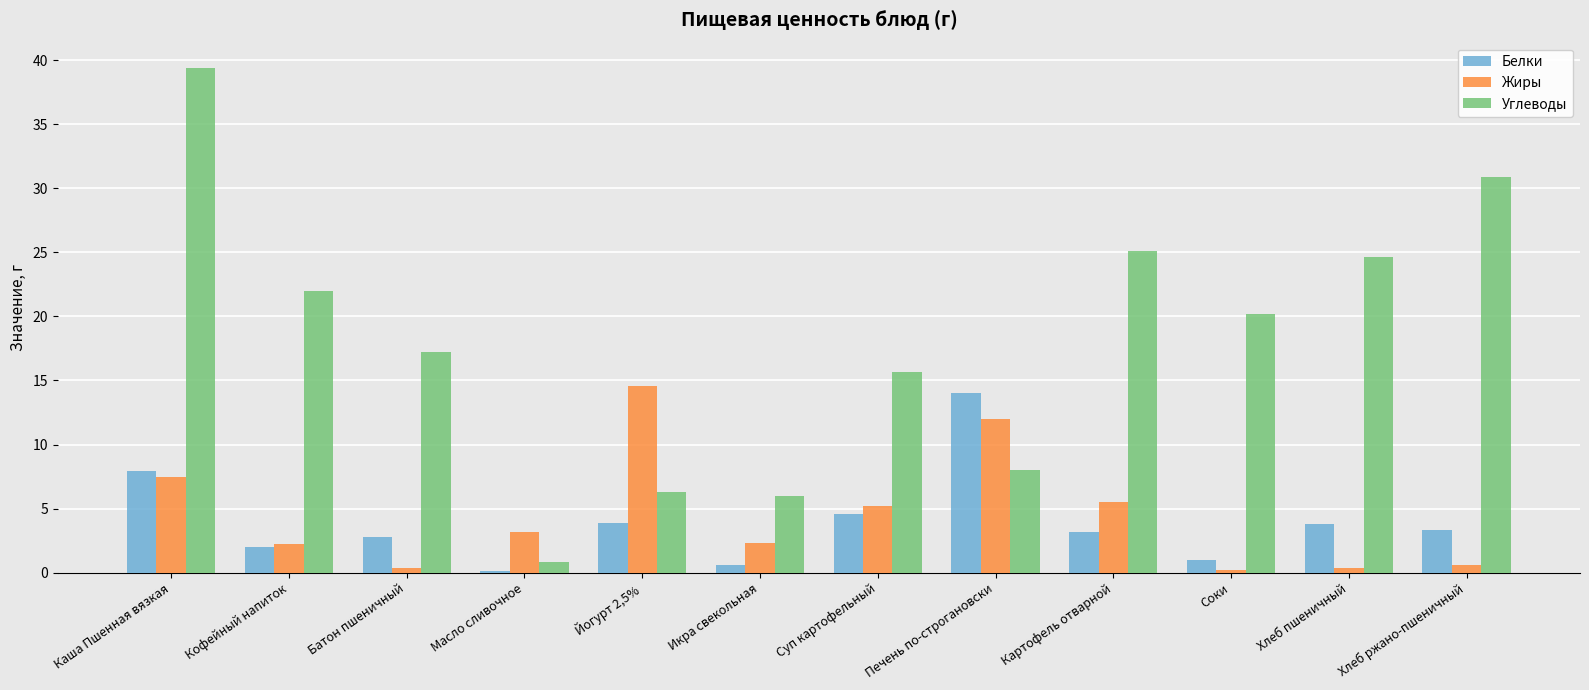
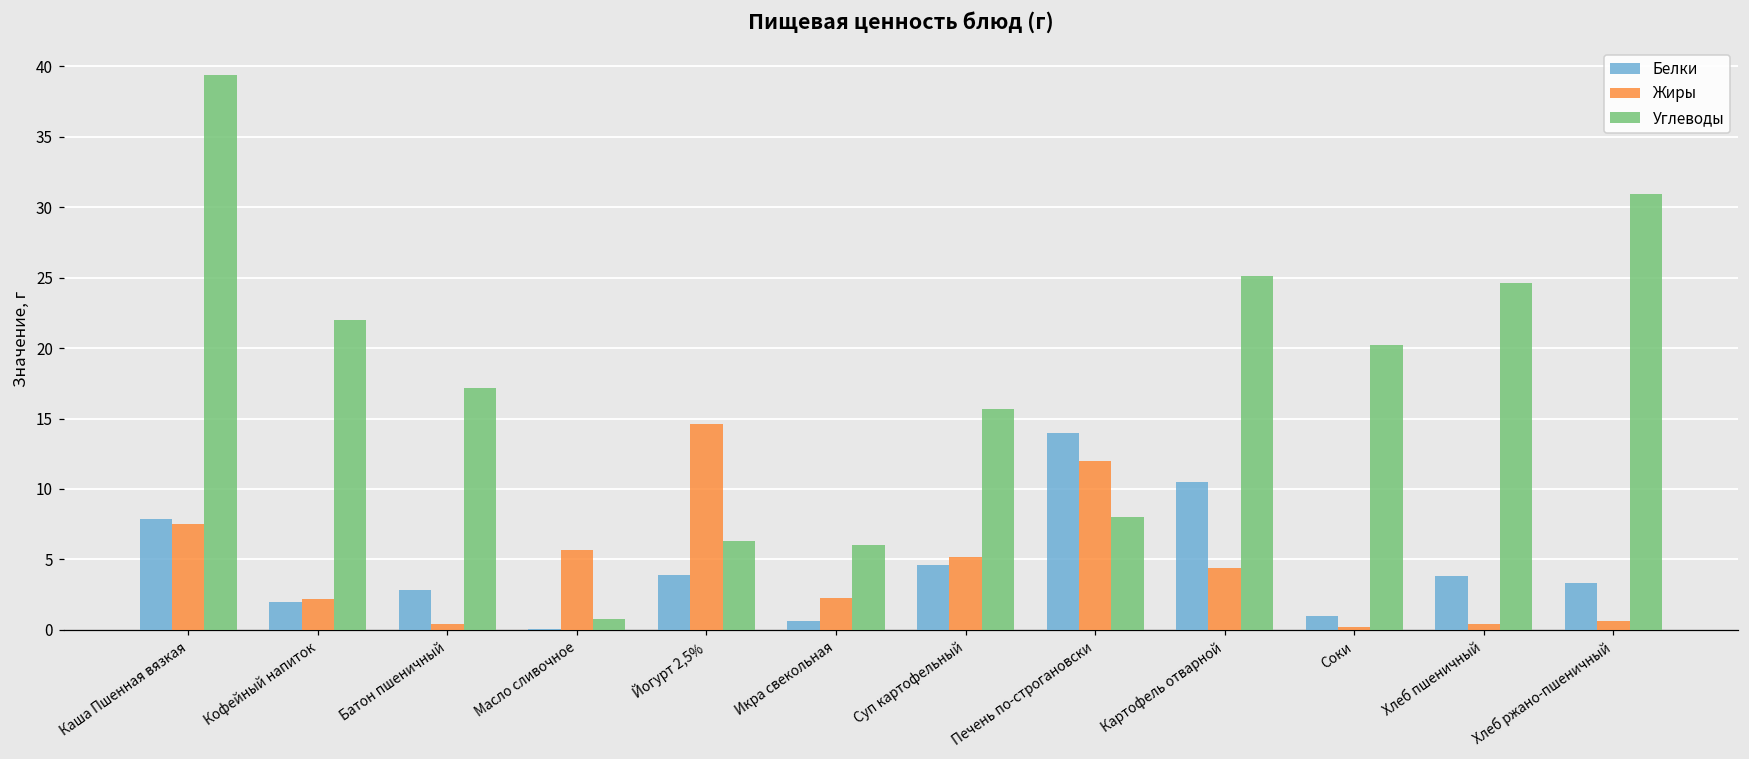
  {
    "Белки": {
      "Каша Пшенная вязкая": 7.9,
      "Кофейный напиток": 2.0,
      "Батон пшеничный": 2.8,
      "Йогурт 2,5%": 3.9,
      "Икра свекольная": 0.6,
      "Суп картофельный": 4.6,
      "Печень по-строгановски": 14.0,
-     "Картофель отварной": 3.2,
+     "Картофель отварной": 10.5,
      "Соки": 1.0,
      "Хлеб пшеничный": 3.8,
      "Хлеб ржано-пшеничный": 3.3
    },
    "Жиры": {
      "Каша Пшенная вязкая": 7.5,
      "Кофейный напиток": 2.2,
      "Батон пшеничный": 0.4,
-     "Масло сливочное": 3.2,
+     "Масло сливочное": 5.7,
      "Йогурт 2,5%": 14.6,
      "Икра свекольная": 2.3,
      "Суп картофельный": 5.2,
      "Печень по-строгановски": 12.0,
-     "Картофель отварной": 5.5,
+     "Картофель отварной": 4.4,
      "Соки": 0.2,
      "Хлеб пшеничный": 0.4,
      "Хлеб ржано-пшеничный": 0.6
    },
    "Углеводы": {
      "Каша Пшенная вязкая": 39.4,
      "Кофейный напиток": 22.0,
      "Батон пшеничный": 17.2,
      "Масло сливочное": 0.8,
      "Йогурт 2,5%": 6.3,
      "Икра свекольная": 6.0,
      "Суп картофельный": 15.7,
      "Печень по-строгановски": 8.0,
      "Картофель отварной": 25.1,
      "Соки": 20.2,
      "Хлеб пшеничный": 24.6,
      "Хлеб ржано-пшеничный": 30.9
    }
  }
